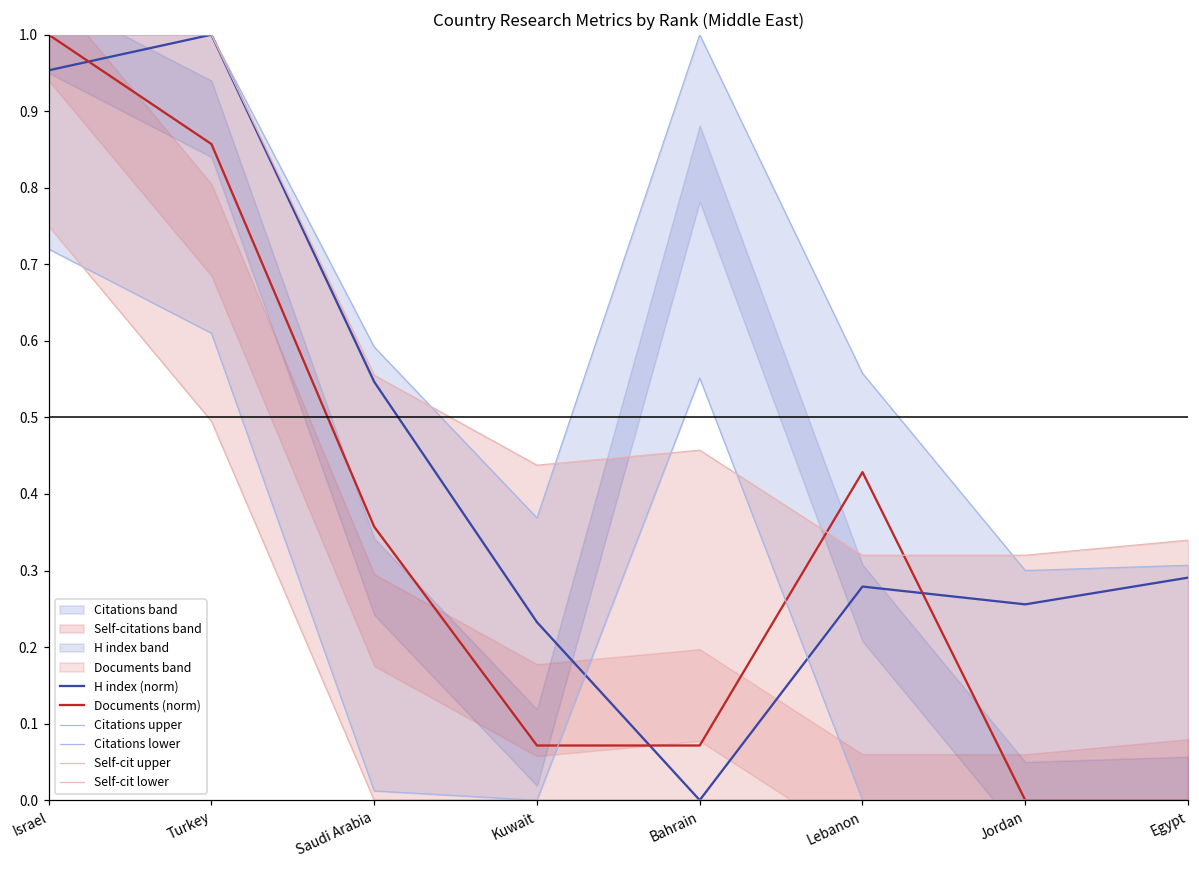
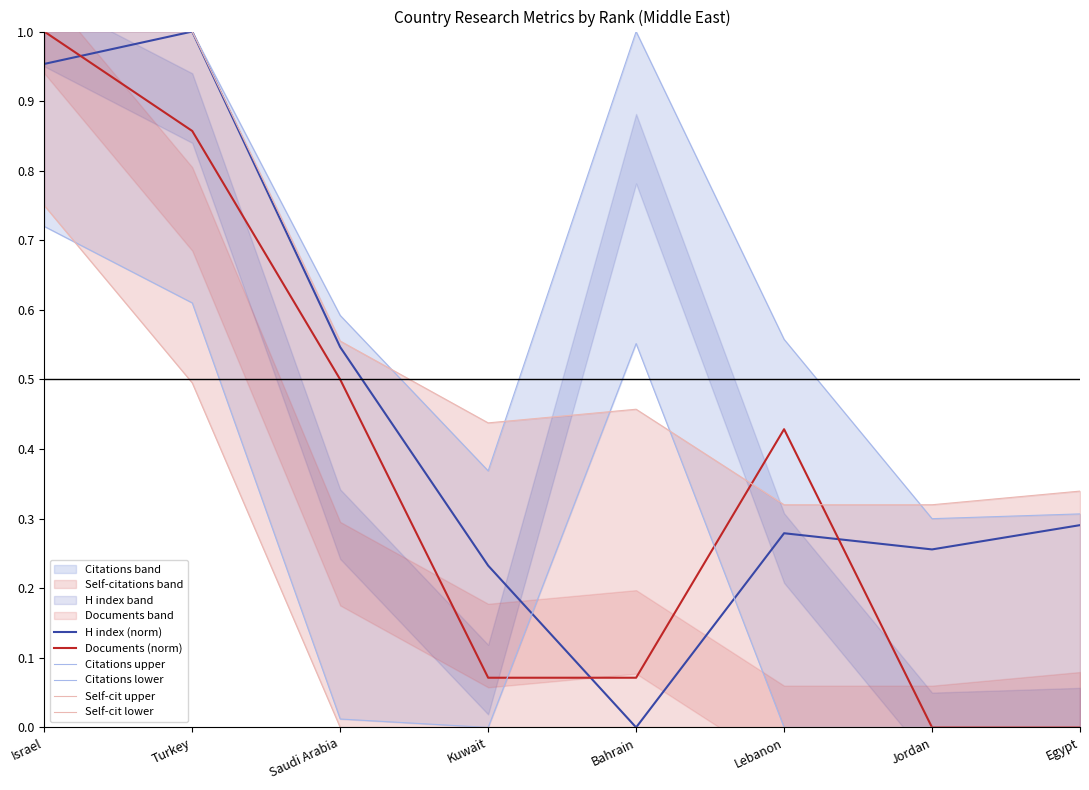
  {
    "Documents (norm)": {
      "Turkey": 0.86,
-     "Saudi Arabia": 0.36,
+     "Saudi Arabia": 0.50,
      "Kuwait": 0.07,
      "Bahrain": 0.07,
      "Lebanon": 0.43
    },
    "Self-cit lower": {
      "Israel": 0.75,
      "Turkey": 0.50,
      "Saudi Arabia": 0.00
    }
  }
